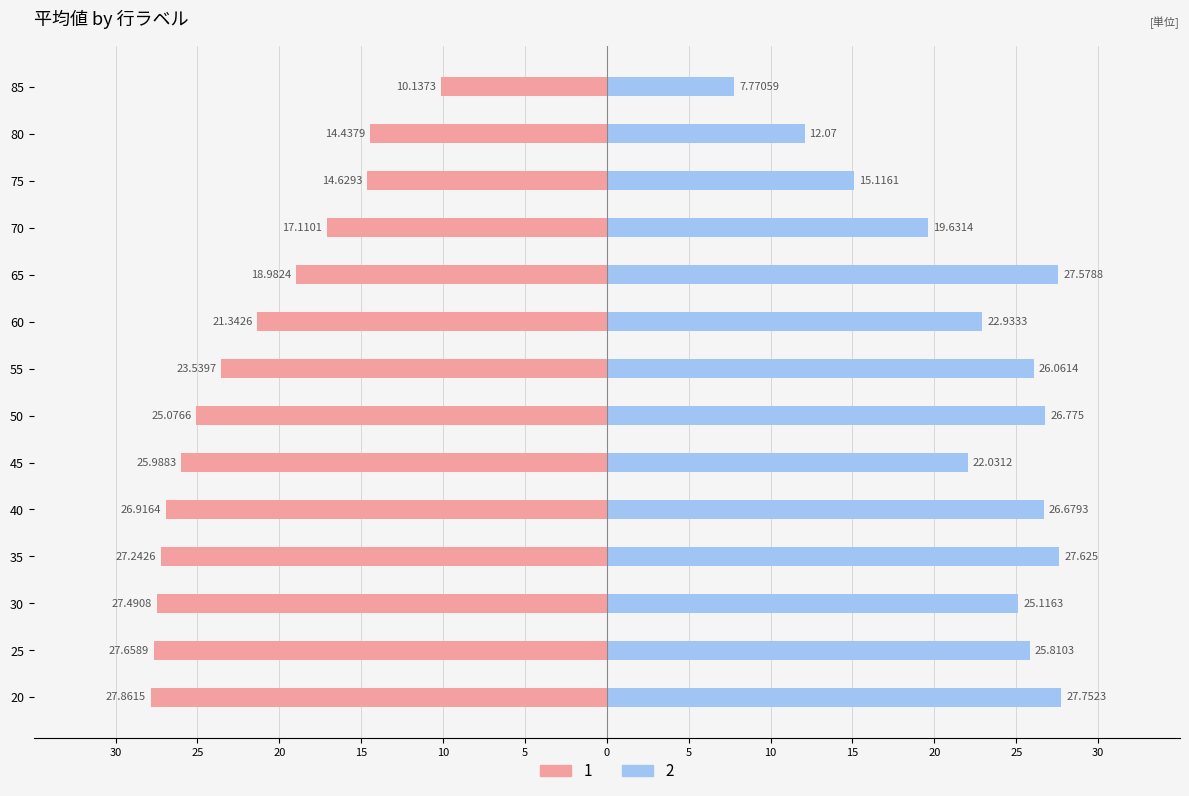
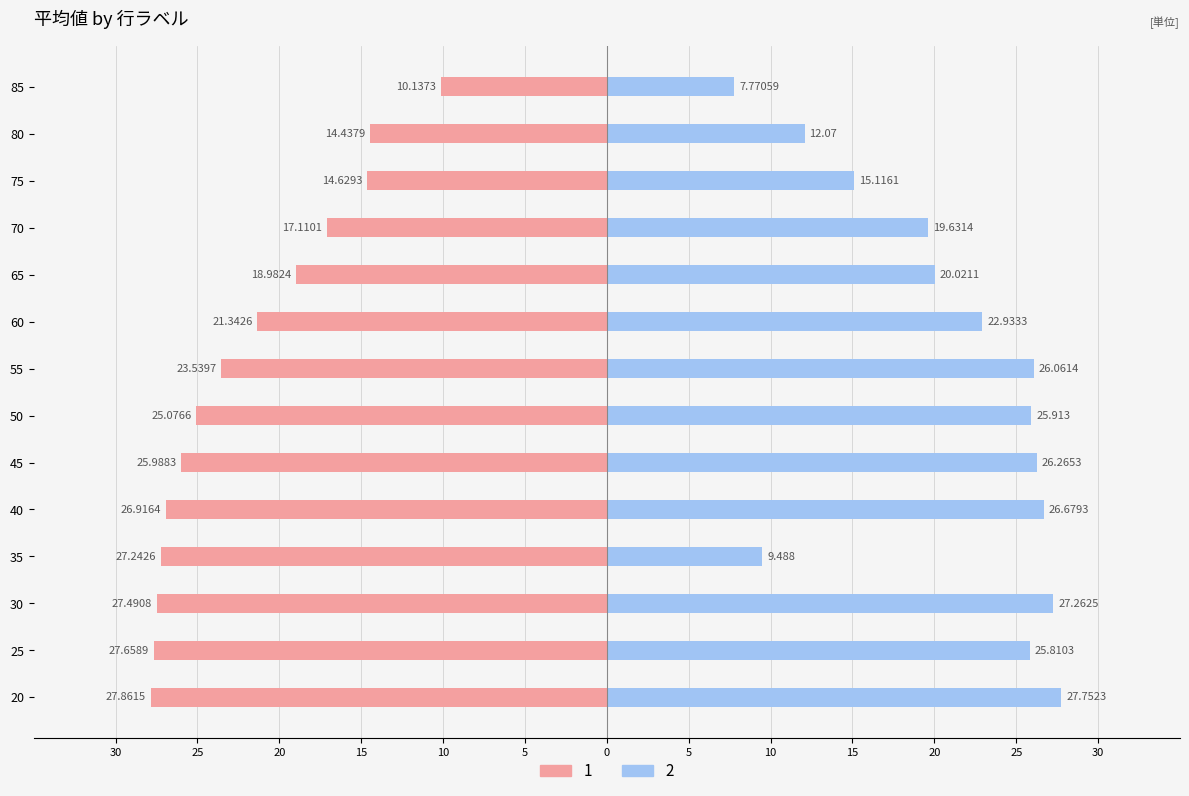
  {
    "2": {
      "85": 7.77059,
      "80": 12.07,
      "75": 15.1161,
      "70": 19.6314,
-     "65": 27.5788,
+     "65": 20.0211,
      "60": 22.9333,
      "55": 26.0614,
-     "50": 26.775,
-     "45": 22.0312,
+     "50": 25.913,
+     "45": 26.2653,
      "40": 26.6793,
-     "35": 27.625,
-     "30": 25.1163,
+     "35": 9.488,
+     "30": 27.2625,
      "25": 25.8103,
      "20": 27.7523
    }
  }
